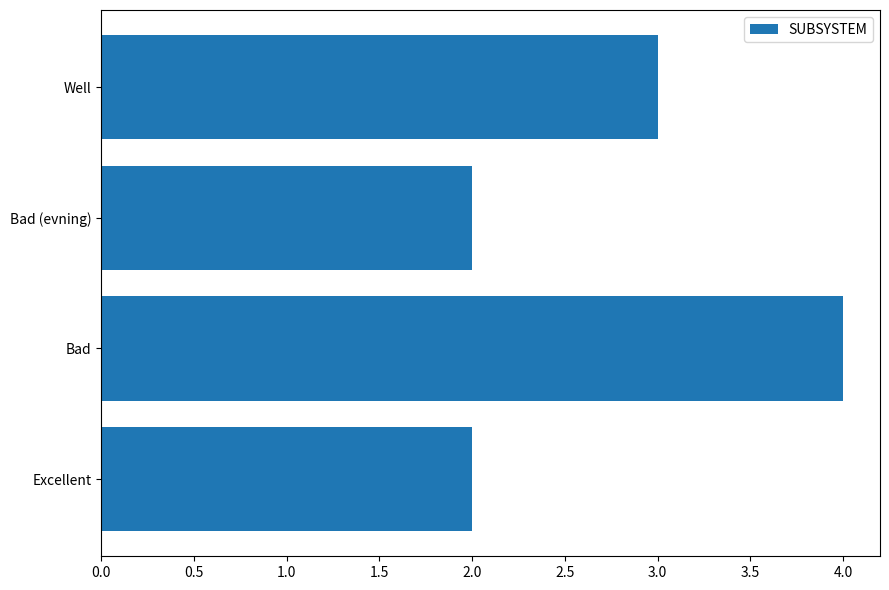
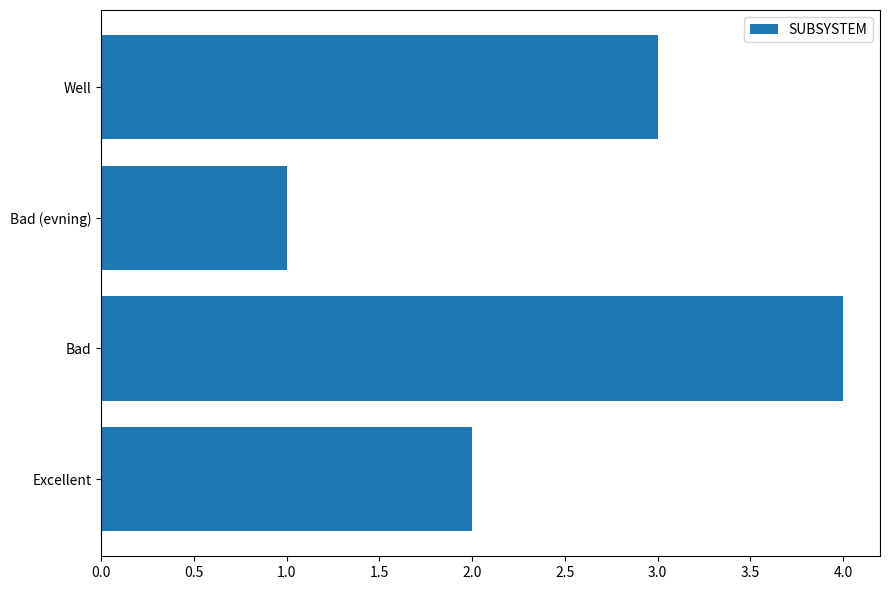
  {
    "Well": 3,
-   "Bad (evning)": 2,
+   "Bad (evning)": 1,
    "Bad": 4,
    "Excellent": 2
  }
